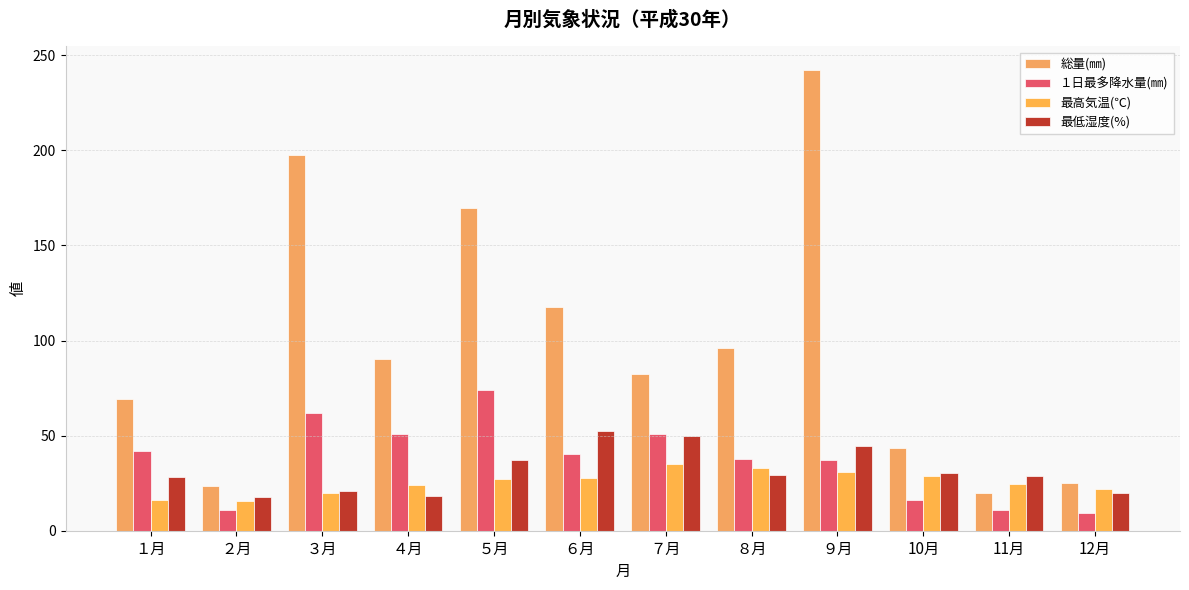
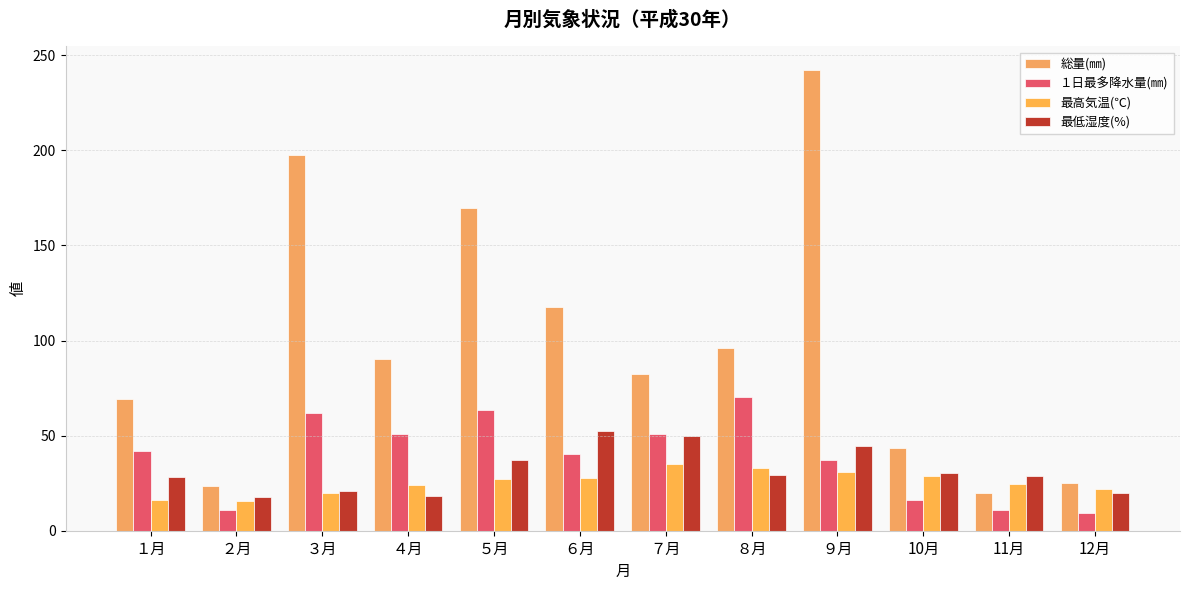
  {
    "１日最多降水量(㎜)": {
      "１月": 42,
      "２月": 11,
      "３月": 62,
      "４月": 51,
-     "５月": 74,
+     "５月": 64,
      "６月": 41,
      "７月": 51,
-     "８月": 38,
+     "８月": 70,
      "９月": 37,
      "10月": 16,
      "11月": 11,
      "12月": 10
    },
    "最低湿度(%)": {
      "１月": 28,
      "２月": 18,
      "３月": 21,
      "４月": 18,
      "５月": 37,
      "６月": 52,
      "７月": 50,
      "８月": 30,
      "９月": 45,
      "10月": 30,
      "11月": 29,
      "12月": 20
    }
  }
